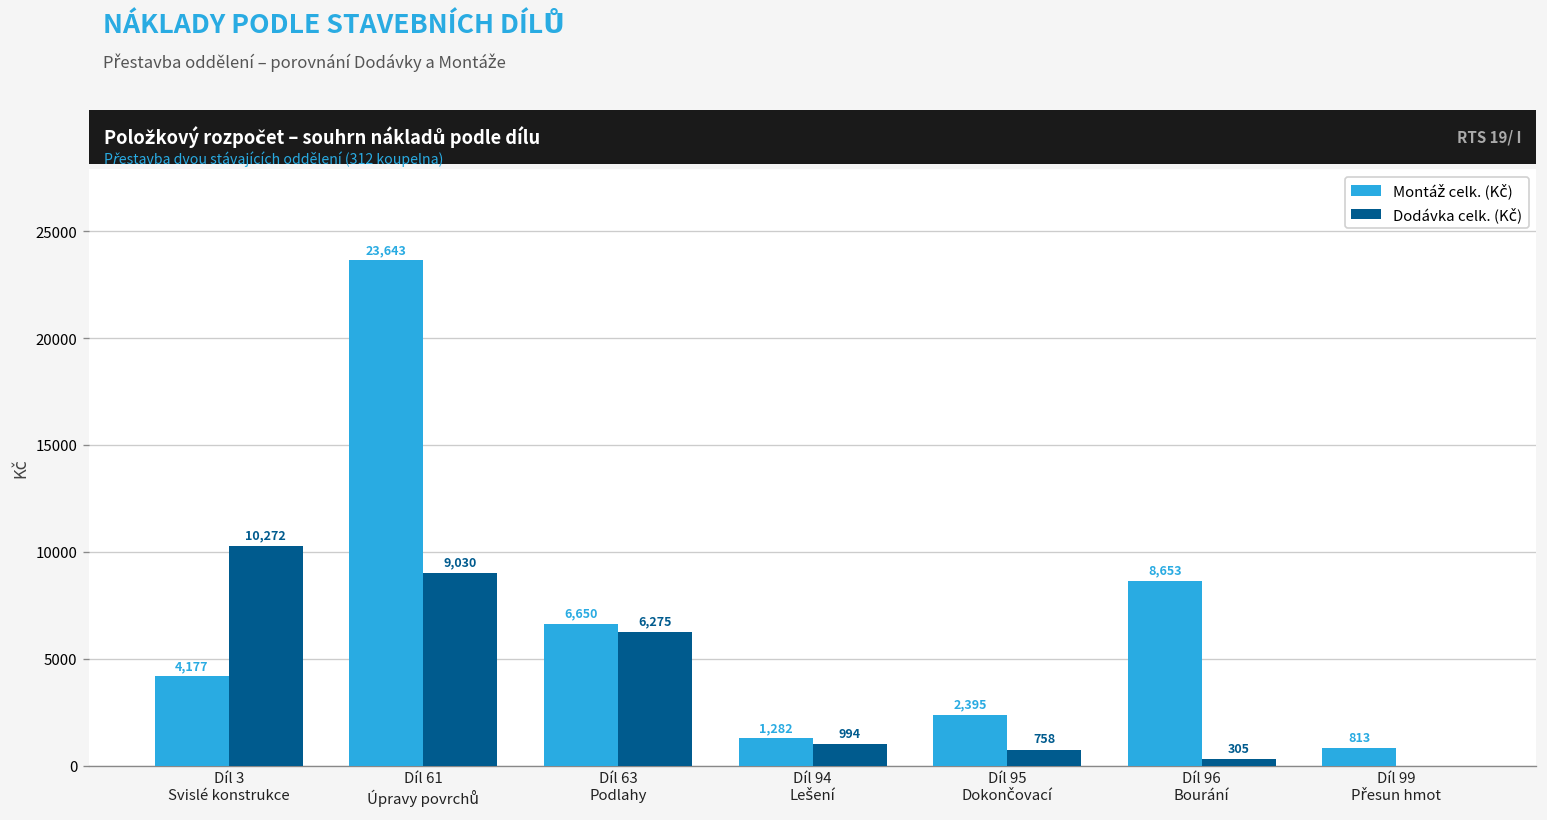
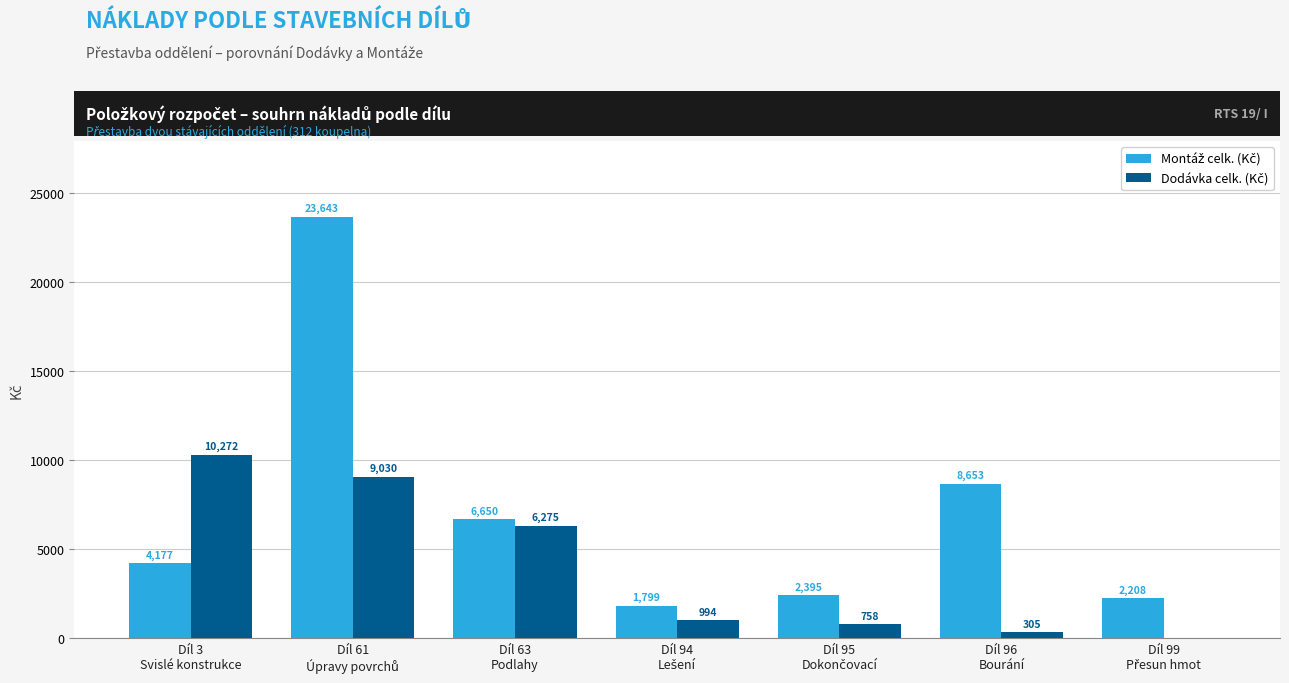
  {
    "Montáž celk. (Kč)": {
      "Díl 3 Svislé konstrukce": "4,177",
      "Díl 61 Úpravy povrchů": "23,643",
      "Díl 63 Podlahy": "6,650",
-     "Díl 94 Lešení": "1,282",
+     "Díl 94 Lešení": "1,799",
      "Díl 95 Dokončovací": "2,395",
      "Díl 96 Bourání": "8,653",
-     "Díl 99 Přesun hmot": "813"
+     "Díl 99 Přesun hmot": "2,208"
    },
    "Dodávka celk. (Kč)": {
      "Díl 3 Svislé konstrukce": "10,272",
      "Díl 61 Úpravy povrchů": "9,030",
      "Díl 63 Podlahy": "6,275",
      "Díl 94 Lešení": "994",
      "Díl 95 Dokončovací": "758",
      "Díl 96 Bourání": "305"
    }
  }
